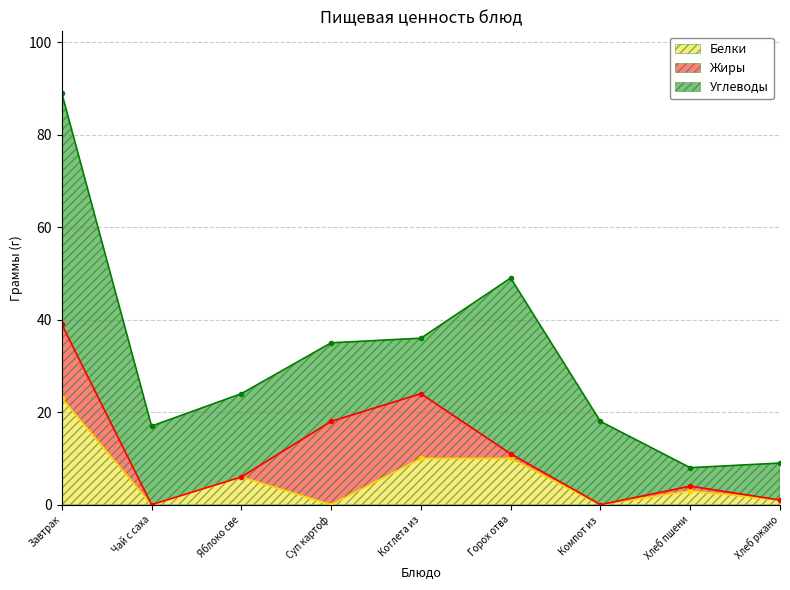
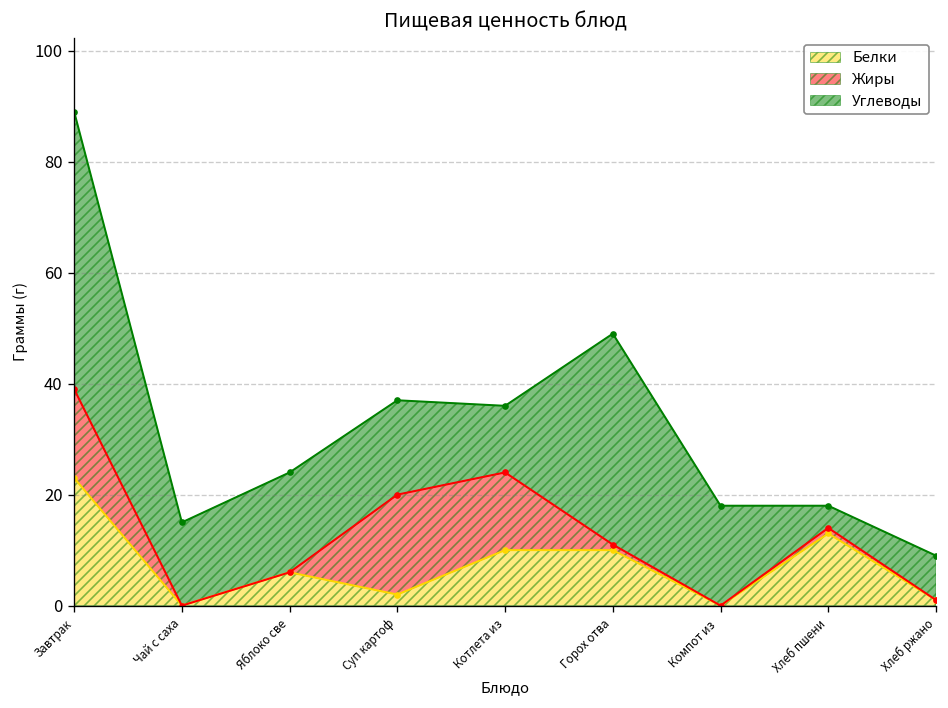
  {
    "Белки": {
      "Завтрак": 23,
-     "Суп картоф": 0,
+     "Суп картоф": 2,
      "Котлета из": 10,
      "Горох отва": 10,
-     "Хлеб пшени": 3
+     "Хлеб пшени": 13
    },
    "Жиры": {
      "Завтрак": 16,
      "Суп картоф": 18,
      "Котлета из": 14,
      "Горох отва": 1,
      "Хлеб пшени": 1
    },
    "Углеводы": {
      "Завтрак": 50,
-     "Чай с саха": 17,
+     "Чай с саха": 15,
      "Яблоко све": 18,
      "Суп картоф": 17,
      "Котлета из": 12,
      "Горох отва": 38,
      "Компот из": 18,
      "Хлеб пшени": 4,
      "Хлеб ржано": 8
    }
  }
